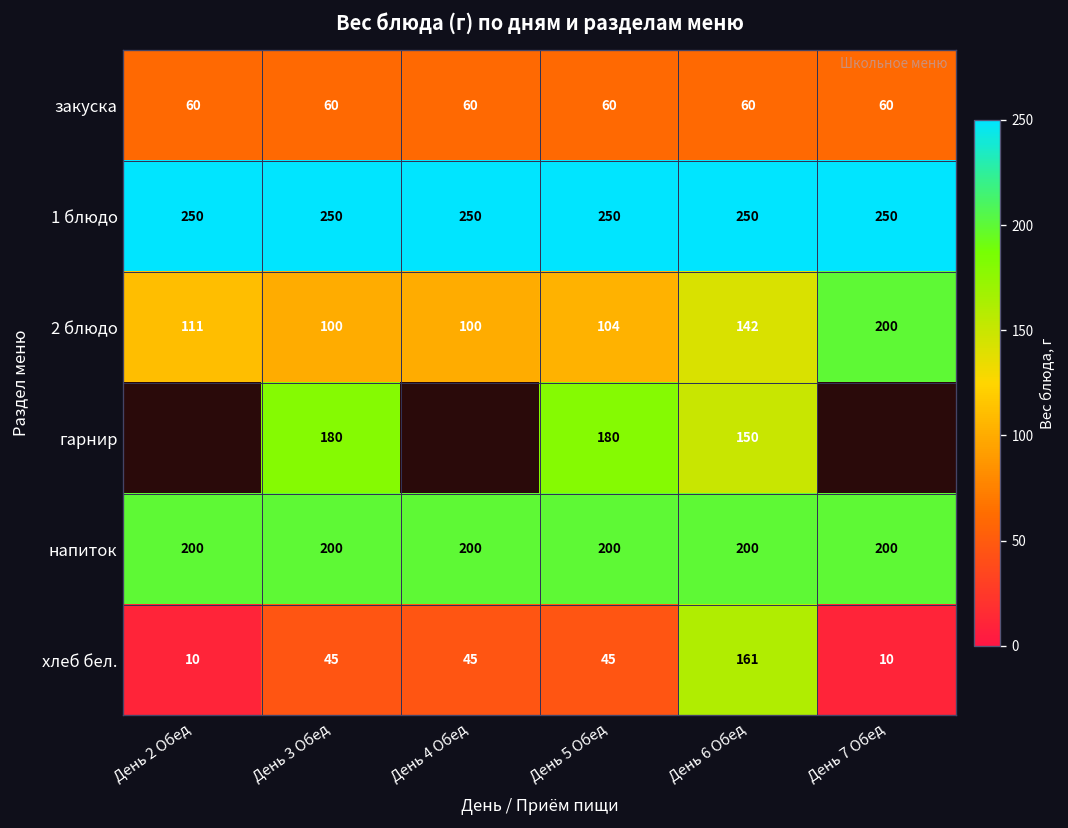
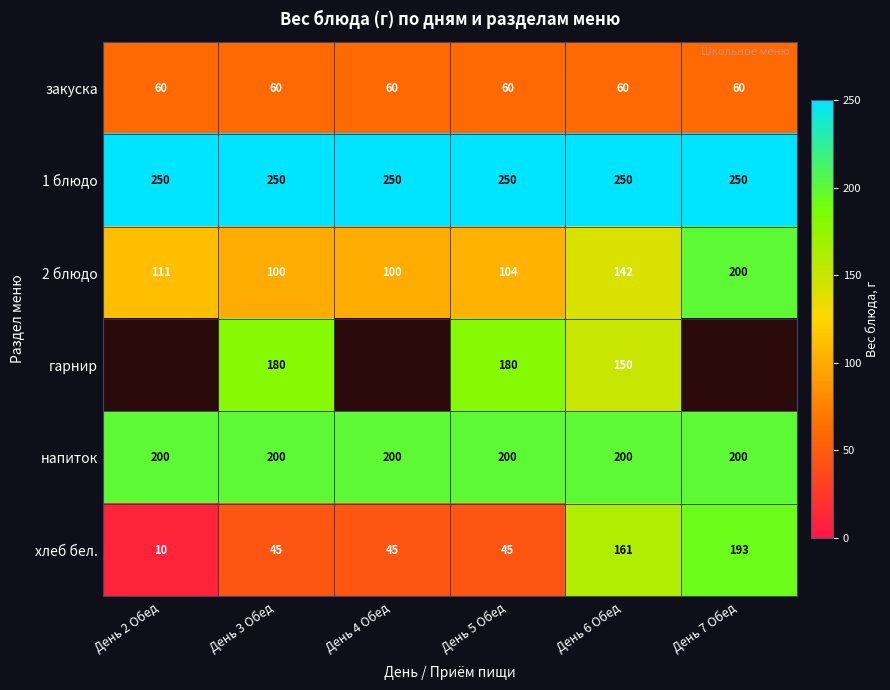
  {
    "закуска": {
      "День 2 Обед": 60,
      "День 3 Обед": 60,
      "День 4 Обед": 60,
      "День 5 Обед": 60,
      "День 6 Обед": 60
    },
    "1 блюдо": {
      "День 2 Обед": 250,
      "День 3 Обед": 250,
      "День 4 Обед": 250,
      "День 5 Обед": 250,
      "День 6 Обед": 250,
      "День 7 Обед": 250
    },
    "2 блюдо": {
      "День 2 Обед": 111,
      "День 3 Обед": 100,
      "День 4 Обед": 100,
      "День 5 Обед": 104,
      "День 6 Обед": 142,
      "День 7 Обед": 200
    },
    "гарнир": {
      "День 3 Обед": 180,
      "День 5 Обед": 180,
      "День 6 Обед": 150
    },
    "напиток": {
      "День 2 Обед": 200,
      "День 3 Обед": 200,
      "День 4 Обед": 200,
      "День 5 Обед": 200,
      "День 6 Обед": 200,
      "День 7 Обед": 200
    },
    "хлеб бел.": {
      "День 2 Обед": 10,
      "День 3 Обед": 45,
      "День 4 Обед": 45,
      "День 5 Обед": 45,
      "День 6 Обед": 161,
-     "День 7 Обед": 10
+     "День 7 Обед": 193
    }
  }
